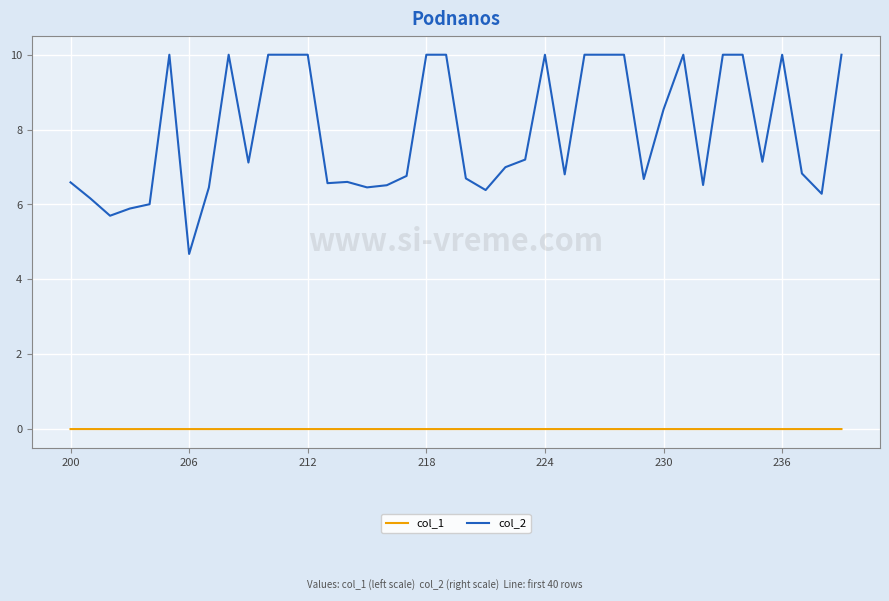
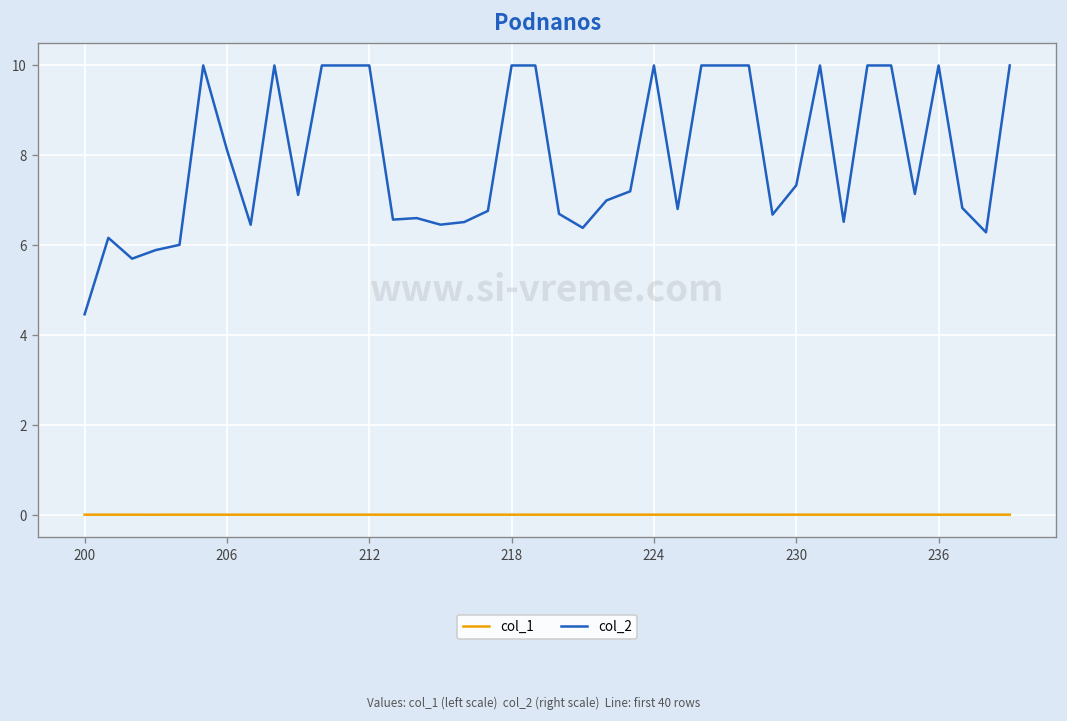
  {
    "col_1": {
      "200": 0.0,
      "206": 0.0,
      "212": 0.0,
      "218": 0.0,
      "224": 0.0,
      "230": 0.0,
      "236": 0.0
    },
    "col_2": {
-     "200": 6.6,
-     "206": 4.7,
+     "200": 4.5,
+     "206": 8.1,
      "212": 10.0,
      "218": 10.0,
      "224": 10.0,
-     "230": 8.5,
+     "230": 7.3,
      "236": 10.0
    }
  }
